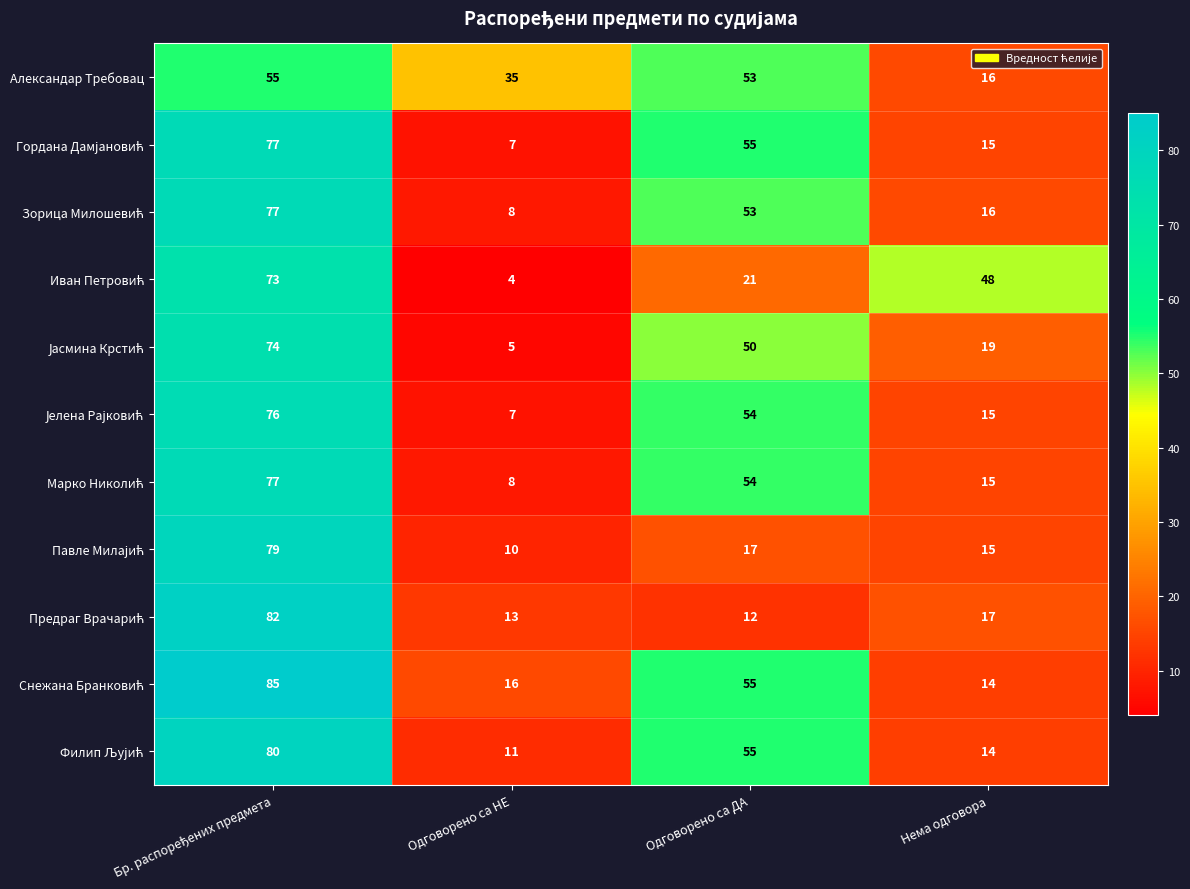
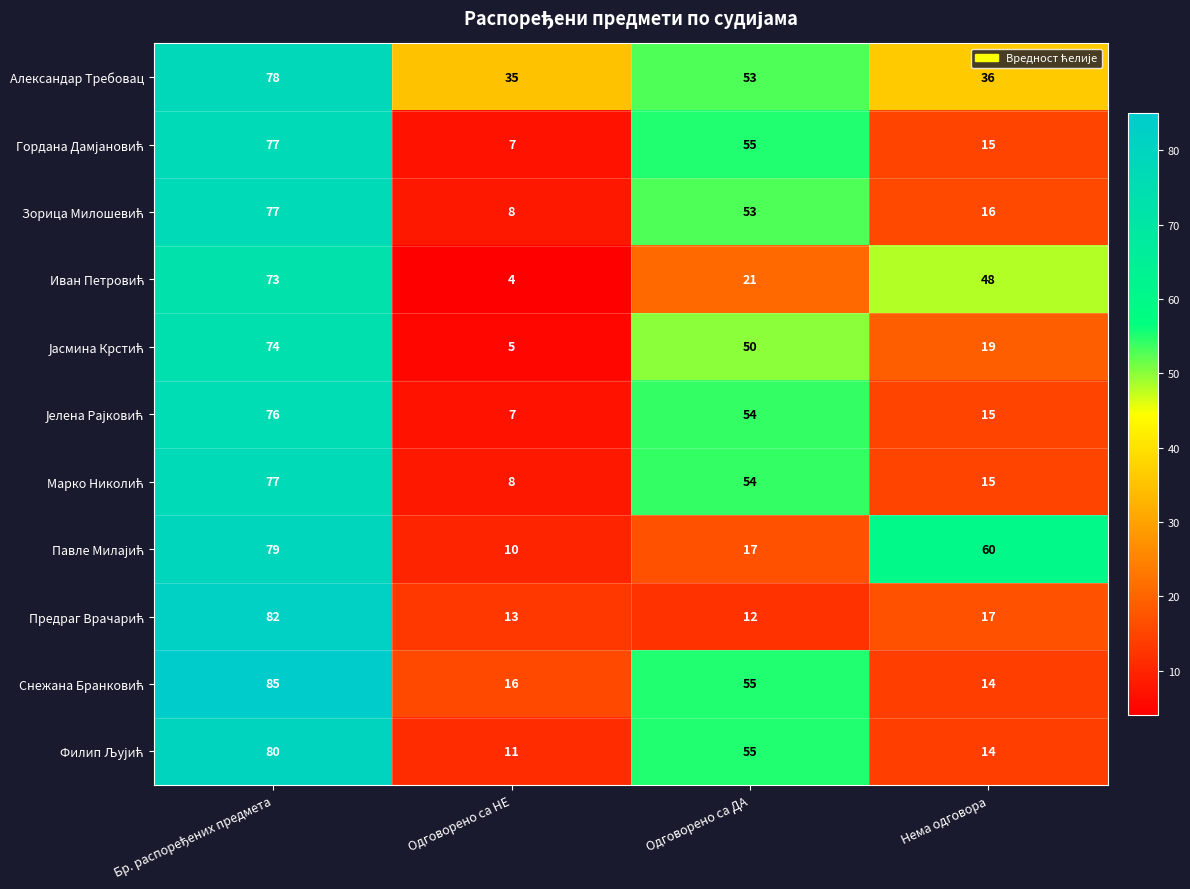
  {
    "Александар Требовац": {
-     "Бр. распоређених предмета": 55,
+     "Бр. распоређених предмета": 78,
      "Одговорено са НЕ": 35,
      "Одговорено са ДА": 53,
-     "Нема одговора": 16
+     "Нема одговора": 36
    },
    "Гордана Дамјановић": {
      "Бр. распоређених предмета": 77,
      "Одговорено са НЕ": 7,
      "Одговорено са ДА": 55,
      "Нема одговора": 15
    },
    "Зорица Милошевић": {
      "Бр. распоређених предмета": 77,
      "Одговорено са НЕ": 8,
      "Одговорено са ДА": 53,
      "Нема одговора": 16
    },
    "Иван Петровић": {
      "Бр. распоређених предмета": 73,
      "Одговорено са НЕ": 4,
      "Одговорено са ДА": 21,
      "Нема одговора": 48
    },
    "Јасмина Крстић": {
      "Бр. распоређених предмета": 74,
      "Одговорено са НЕ": 5,
      "Одговорено са ДА": 50,
      "Нема одговора": 19
    },
    "Јелена Рајковић": {
      "Бр. распоређених предмета": 76,
      "Одговорено са НЕ": 7,
      "Одговорено са ДА": 54,
      "Нема одговора": 15
    },
    "Марко Николић": {
      "Бр. распоређених предмета": 77,
      "Одговорено са НЕ": 8,
      "Одговорено са ДА": 54,
      "Нема одговора": 15
    },
    "Павле Милајић": {
      "Бр. распоређених предмета": 79,
      "Одговорено са НЕ": 10,
      "Одговорено са ДА": 17,
-     "Нема одговора": 15
+     "Нема одговора": 60
    },
    "Предраг Врачарић": {
      "Бр. распоређених предмета": 82,
      "Одговорено са НЕ": 13,
      "Одговорено са ДА": 12,
      "Нема одговора": 17
    },
    "Снежана Бранковић": {
      "Бр. распоређених предмета": 85,
      "Одговорено са НЕ": 16,
      "Одговорено са ДА": 55,
      "Нема одговора": 14
    },
    "Филип Љујић": {
      "Бр. распоређених предмета": 80,
      "Одговорено са НЕ": 11,
      "Одговорено са ДА": 55,
      "Нема одговора": 14
    }
  }
